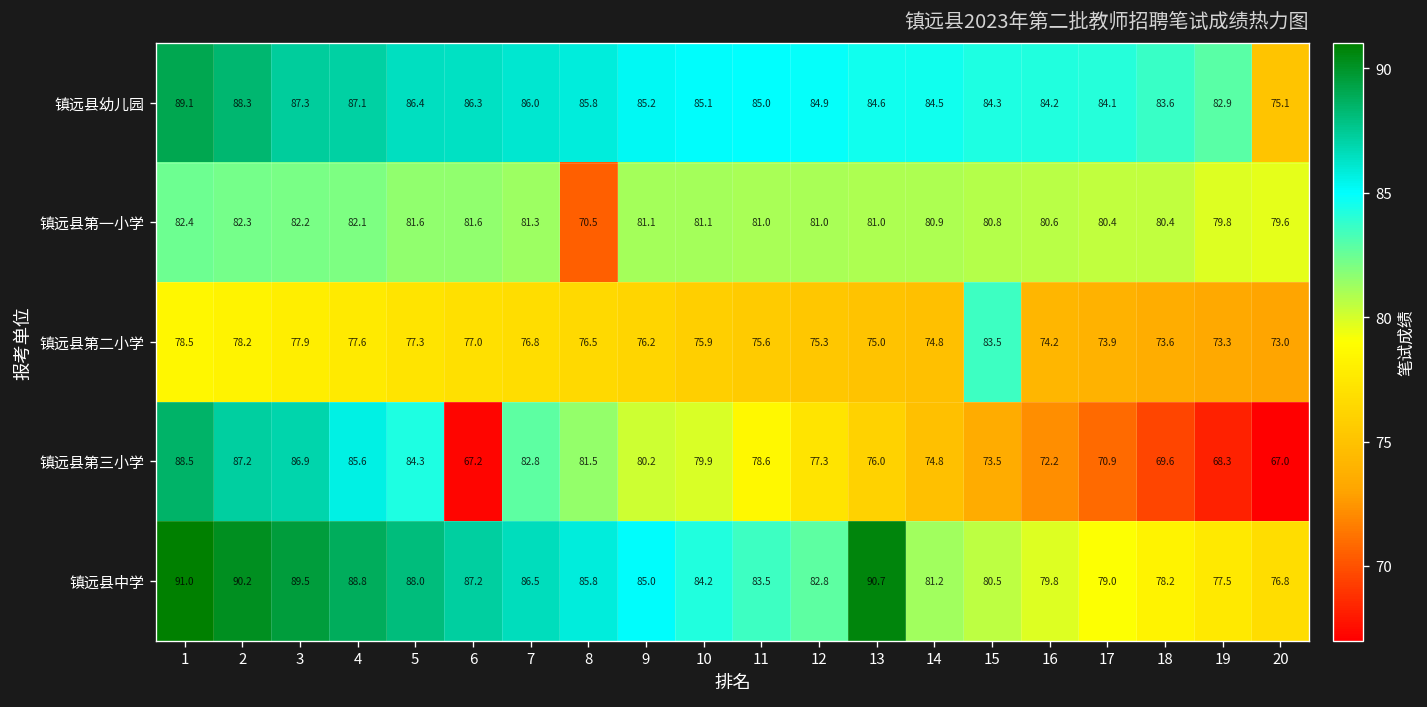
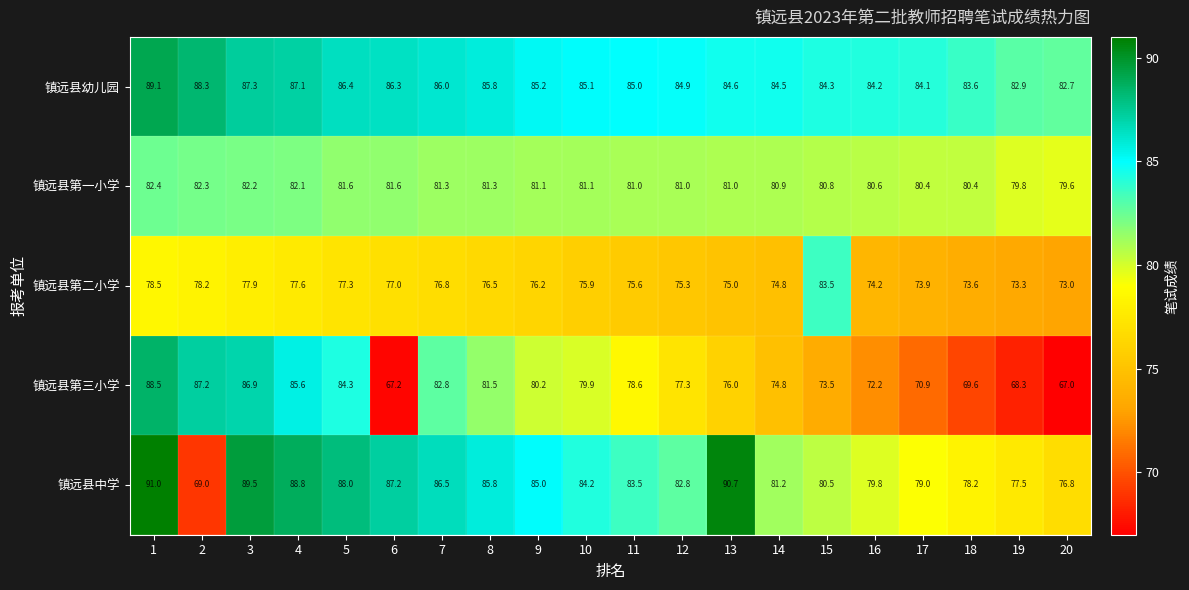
  {
    "镇远县幼儿园": {
      "1": 89.1,
      "2": 88.3,
      "3": 87.3,
      "4": 87.1,
      "5": 86.4,
      "6": 86.3,
      "7": 86.0,
      "8": 85.8,
      "9": 85.2,
      "10": 85.1,
      "11": 85.0,
      "12": 84.9,
      "13": 84.6,
      "14": 84.5,
      "15": 84.3,
      "16": 84.2,
      "17": 84.1,
      "18": 83.6,
      "19": 82.9,
-     "20": 75.1
+     "20": 82.7
    },
    "镇远县第一小学": {
      "1": 82.4,
      "2": 82.3,
      "3": 82.2,
      "4": 82.1,
      "5": 81.6,
      "6": 81.6,
      "7": 81.3,
-     "8": 70.5,
+     "8": 81.3,
      "9": 81.1,
      "10": 81.1,
      "11": 81.0,
      "12": 81.0,
      "13": 81.0,
      "14": 80.9,
      "15": 80.8,
      "16": 80.6,
      "17": 80.4,
      "18": 80.4,
      "19": 79.8,
      "20": 79.6
    },
    "镇远县第二小学": {
      "1": 78.5,
      "2": 78.2,
      "3": 77.9,
      "4": 77.6,
      "5": 77.3,
      "6": 77.0,
      "7": 76.8,
      "8": 76.5,
      "9": 76.2,
      "10": 75.9,
      "11": 75.6,
      "12": 75.3,
      "13": 75.0,
      "14": 74.8,
      "15": 83.5,
      "16": 74.2,
      "17": 73.9,
      "18": 73.6,
      "19": 73.3,
      "20": 73.0
    },
    "镇远县第三小学": {
      "1": 88.5,
      "2": 87.2,
      "3": 86.9,
      "4": 85.6,
      "5": 84.3,
      "6": 67.2,
      "7": 82.8,
      "8": 81.5,
      "9": 80.2,
      "10": 79.9,
      "11": 78.6,
      "12": 77.3,
      "13": 76.0,
      "14": 74.8,
      "15": 73.5,
      "16": 72.2,
      "17": 70.9,
      "18": 69.6,
      "19": 68.3,
      "20": 67.0
    },
    "镇远县中学": {
      "1": 91.0,
-     "2": 90.2,
+     "2": 69.0,
      "3": 89.5,
      "4": 88.8,
      "5": 88.0,
      "6": 87.2,
      "7": 86.5,
      "8": 85.8,
      "9": 85.0,
      "10": 84.2,
      "11": 83.5,
      "12": 82.8,
      "13": 90.7,
      "14": 81.2,
      "15": 80.5,
      "16": 79.8,
      "17": 79.0,
      "18": 78.2,
      "19": 77.5,
      "20": 76.8
    }
  }
